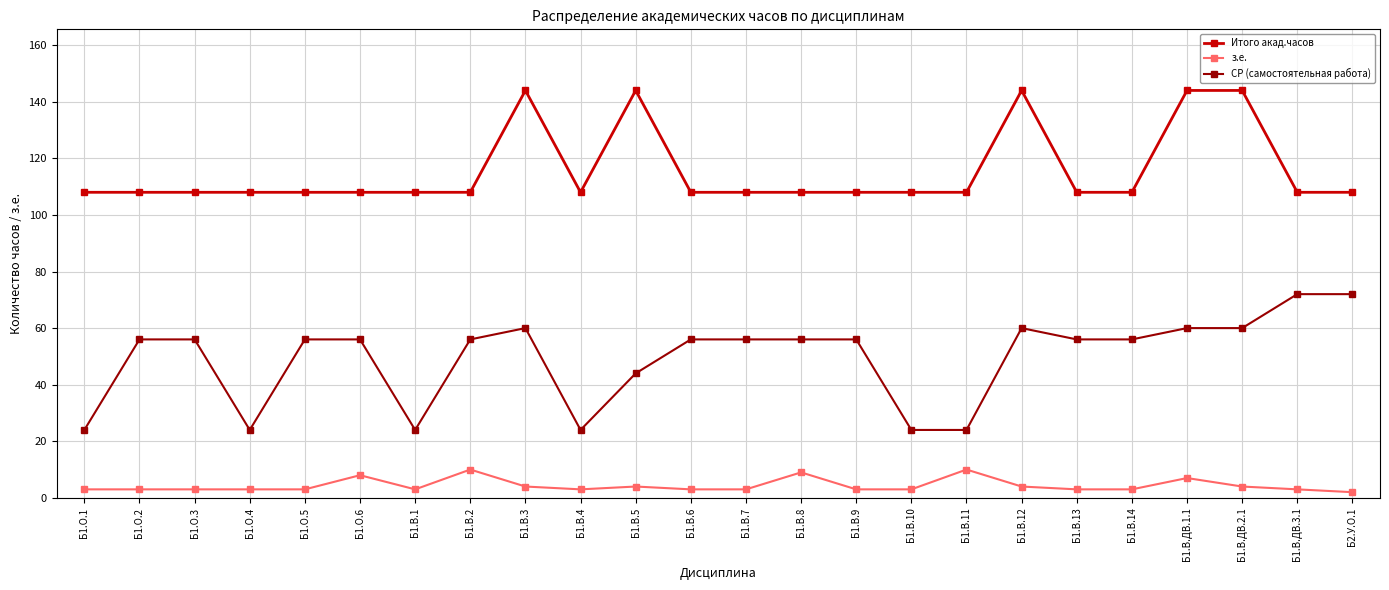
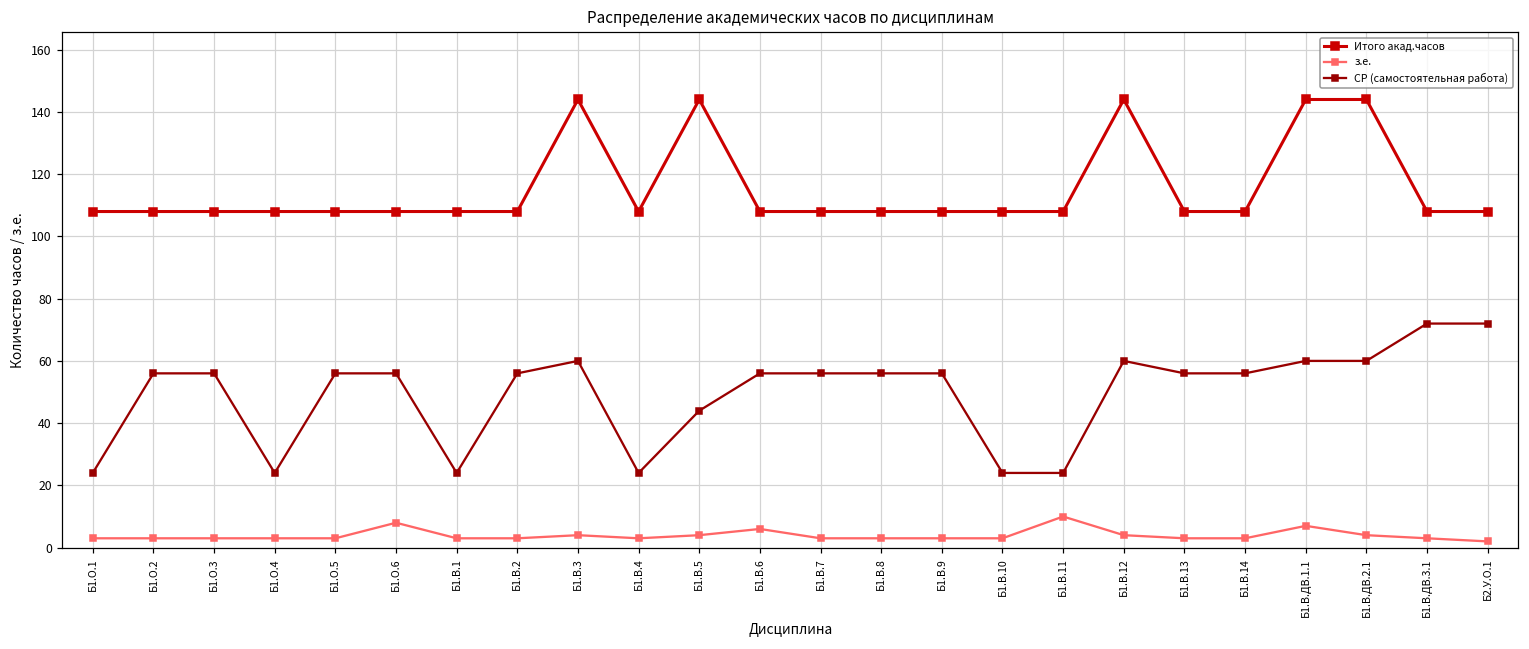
  {
    "з.е.": {
      "Б1.О.1": 3,
      "Б1.О.2": 3,
      "Б1.О.3": 3,
      "Б1.О.4": 3,
      "Б1.О.5": 3,
      "Б1.О.6": 8,
      "Б1.В.1": 3,
-     "Б1.В.2": 10,
+     "Б1.В.2": 3,
      "Б1.В.3": 4,
      "Б1.В.4": 3,
      "Б1.В.5": 4,
-     "Б1.В.6": 3,
+     "Б1.В.6": 6,
      "Б1.В.7": 3,
-     "Б1.В.8": 9,
+     "Б1.В.8": 3,
      "Б1.В.9": 3,
      "Б1.В.10": 3,
      "Б1.В.11": 10,
      "Б1.В.12": 4,
      "Б1.В.13": 3,
      "Б1.В.14": 3,
      "Б1.В.ДВ.1.1": 7,
      "Б1.В.ДВ.2.1": 4,
      "Б1.В.ДВ.3.1": 3,
      "Б2.У.О.1": 2
    }
  }
